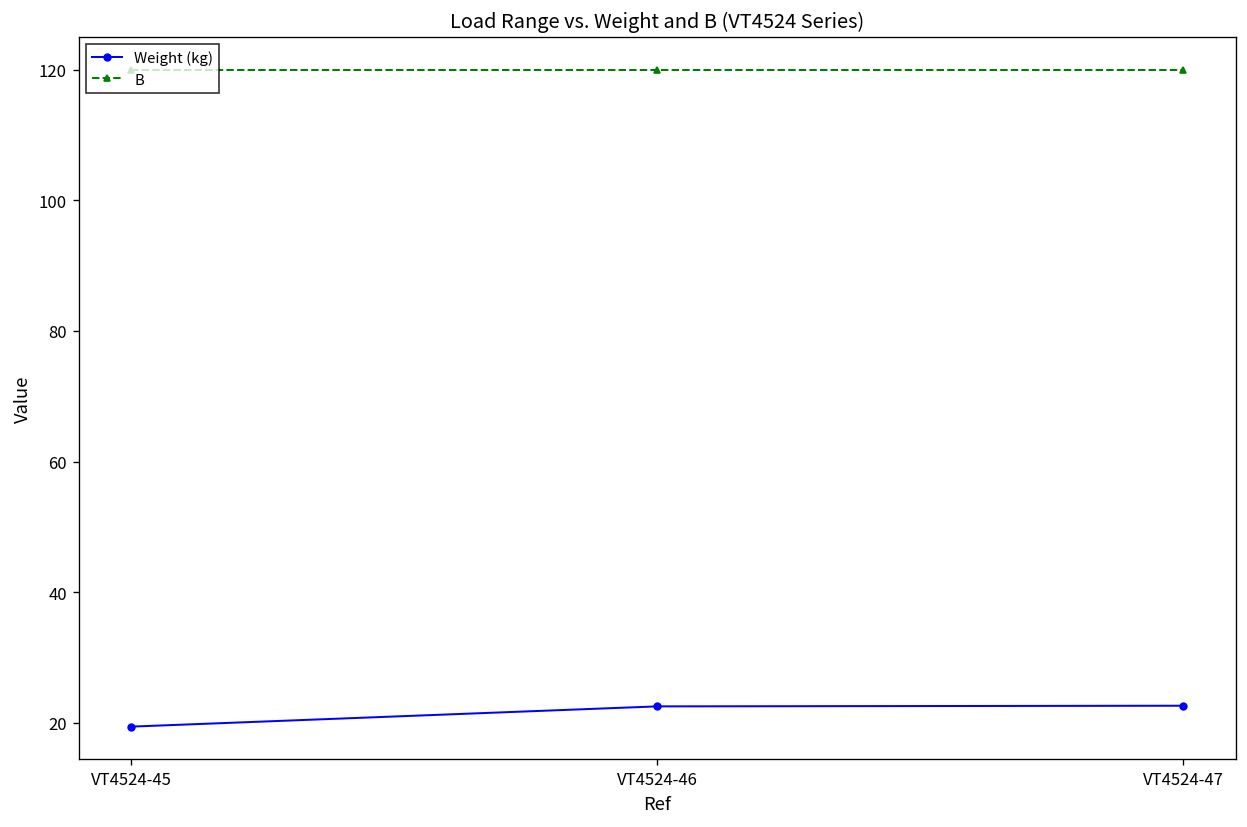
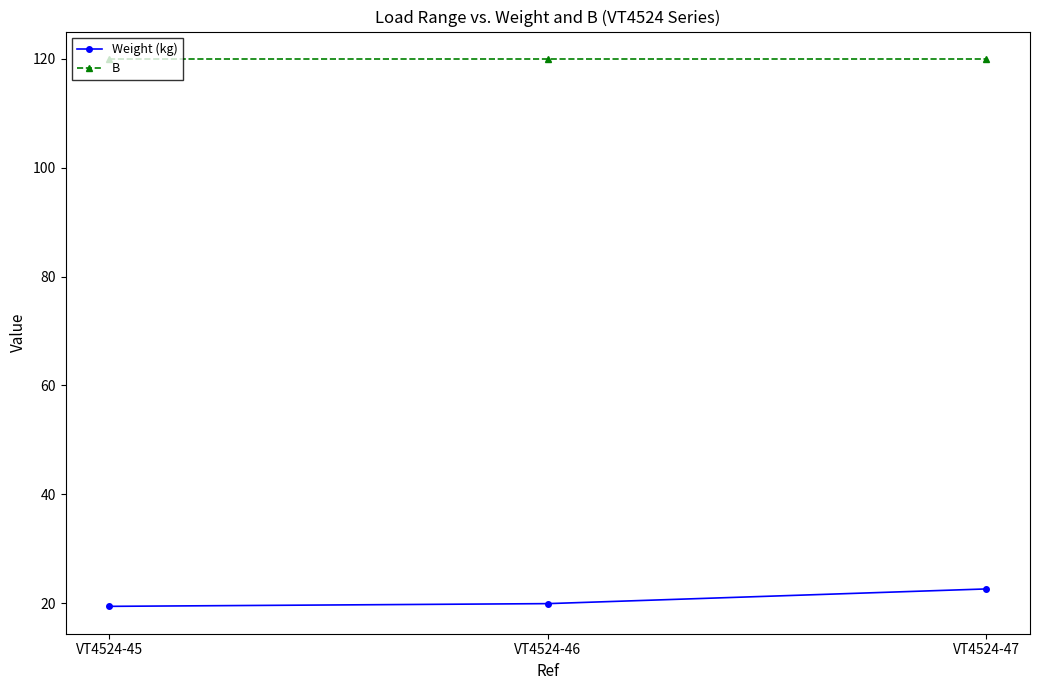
  {
    "Weight (kg)": {
      "VT4524-45": 19,
-     "VT4524-46": 23,
+     "VT4524-46": 20,
      "VT4524-47": 23
    },
    "B": {
      "VT4524-46": 120,
      "VT4524-47": 120
    }
  }
